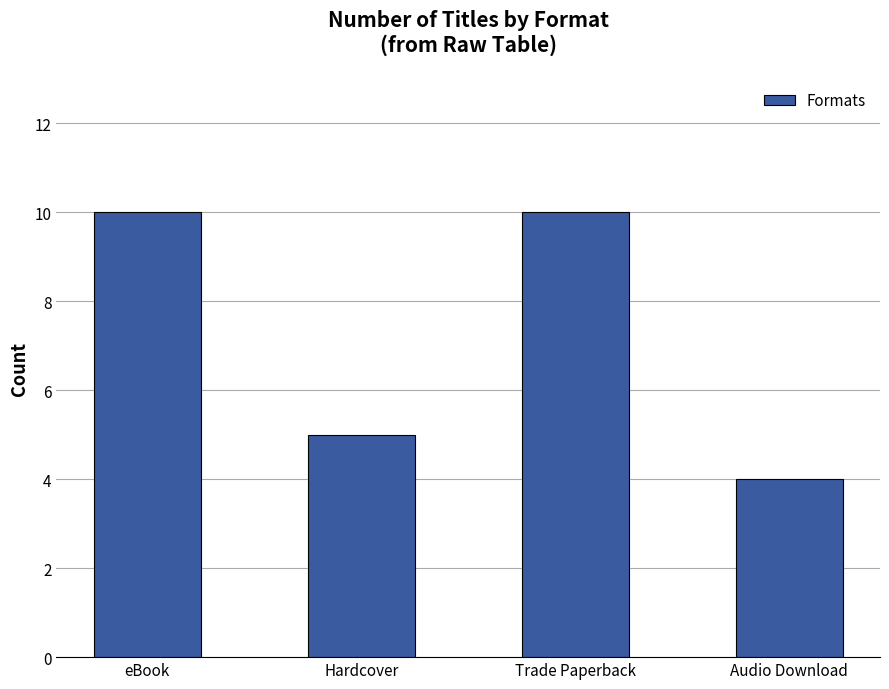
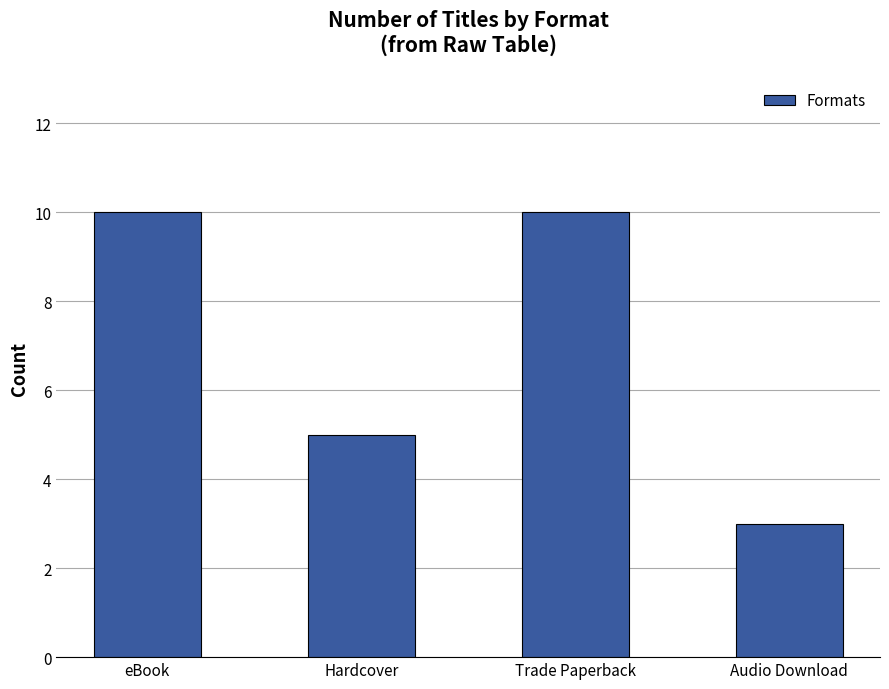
  {
    "eBook": 10,
    "Hardcover": 5,
    "Trade Paperback": 10,
-   "Audio Download": 4
+   "Audio Download": 3
  }
